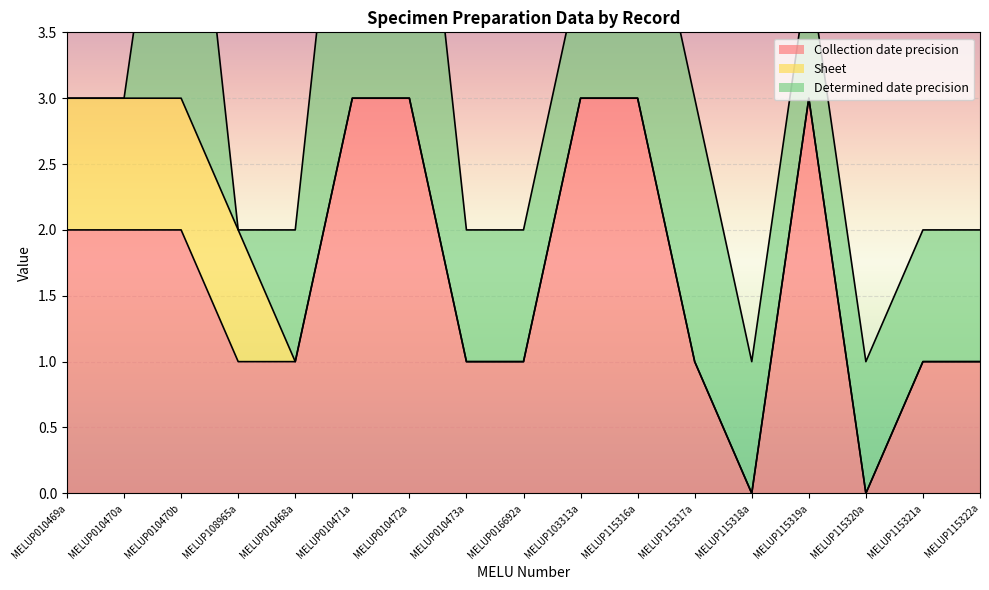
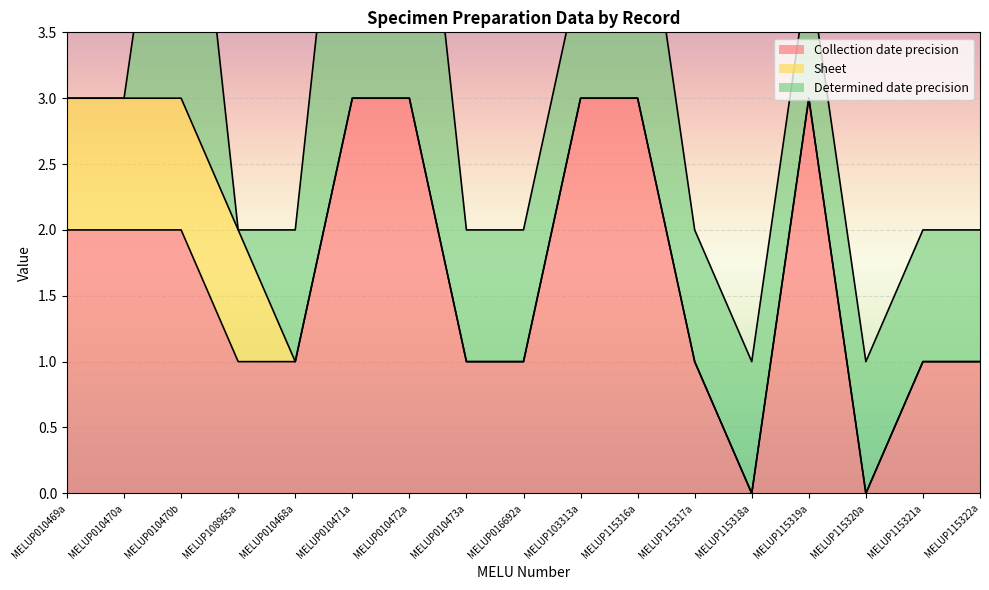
  {
    "Collection date precision": {
      "MELUP010469a": 2,
      "MELUP010470a": 2,
      "MELUP010470b": 2,
      "MELUP108965a": 1
    },
    "Sheet": {
      "MELUP010470b": 3
    },
    "Determined date precision": {
      "MELUP010468a": 1,
      "MELUP010473a": 1,
      "MELUP016692a": 1,
-     "MELUP115317a": 2,
+     "MELUP115317a": 1,
      "MELUP115318a": 1,
      "MELUP115320a": 1,
      "MELUP115321a": 1,
      "MELUP115322a": 1
    }
  }
